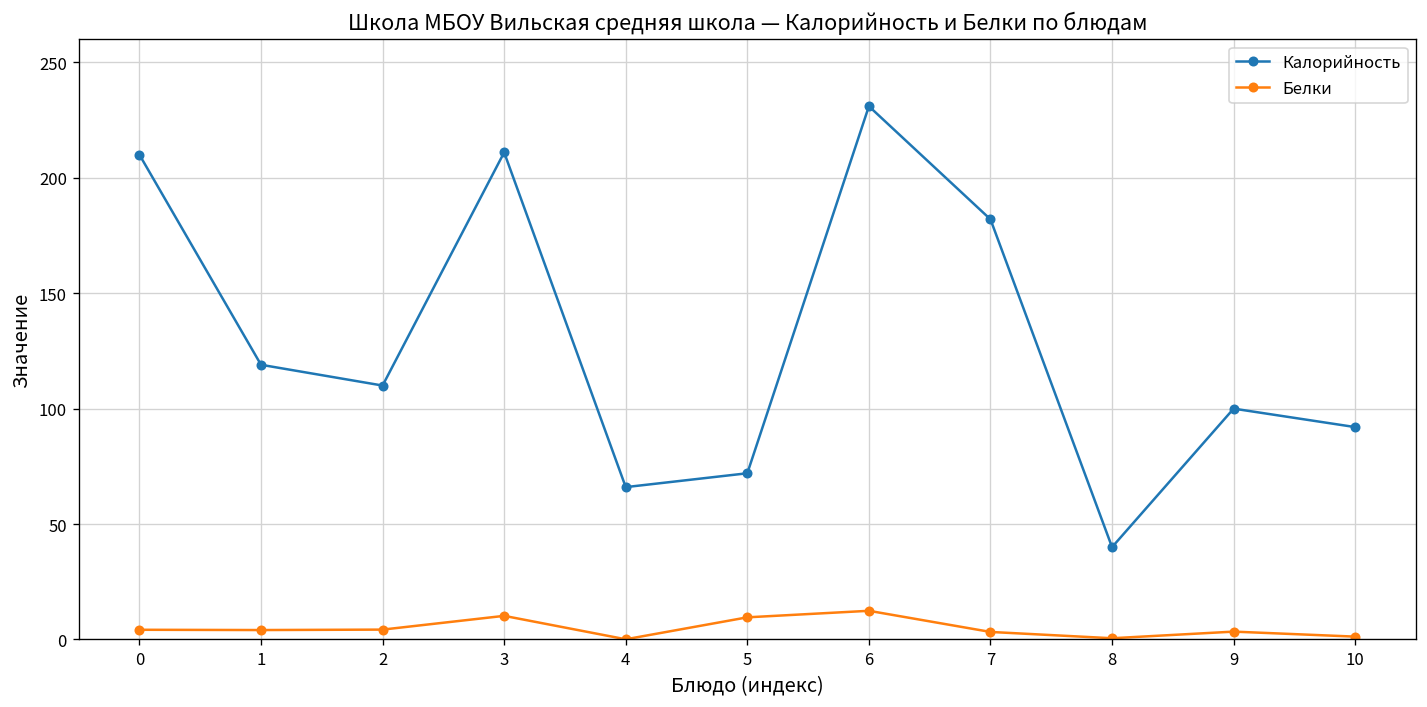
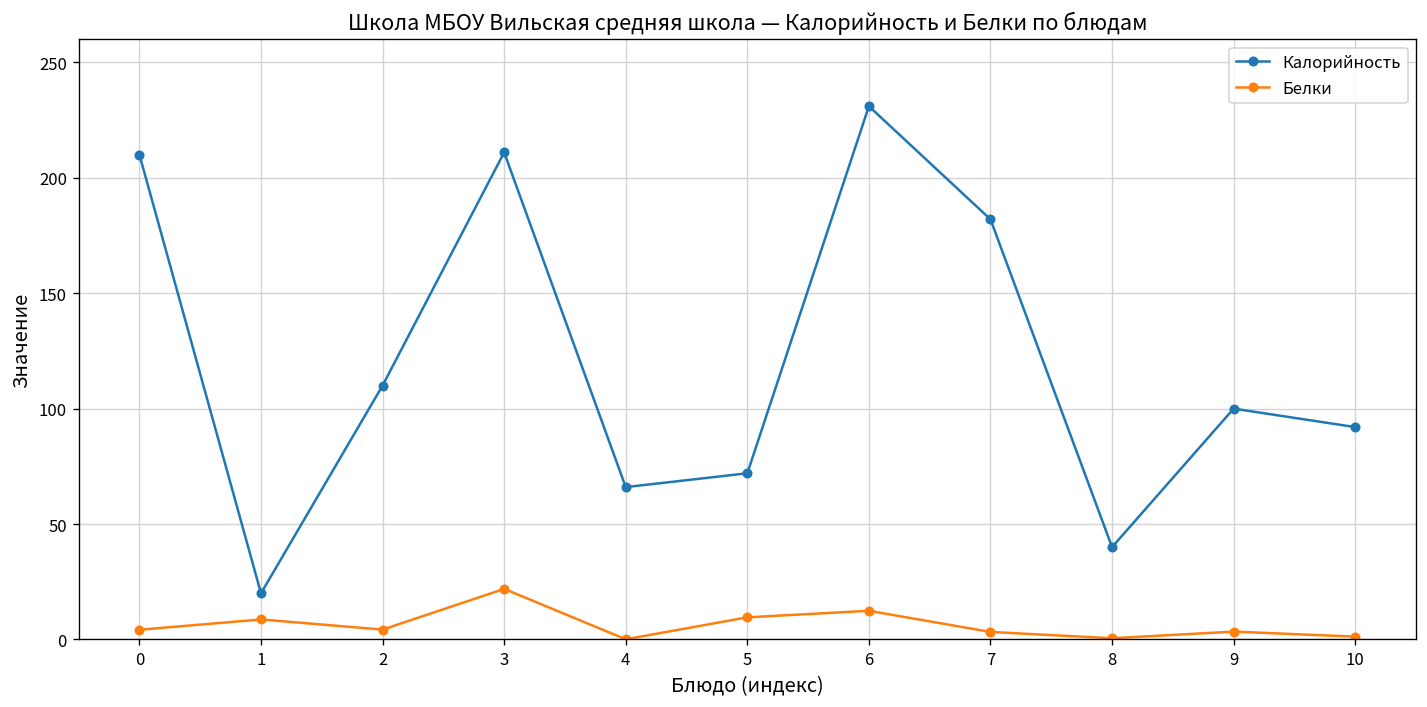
  {
    "Калорийность": {
      "0": 210,
-     "1": 119,
+     "1": 20,
      "2": 110,
      "3": 211,
      "4": 66,
      "5": 72,
      "6": 231,
      "7": 182,
      "8": 40,
      "9": 100,
      "10": 92
    },
    "Белки": {
      "0": 4,
-     "1": 4,
+     "1": 9,
      "2": 4,
-     "3": 10,
+     "3": 22,
      "4": 0,
      "5": 10,
      "6": 12,
      "7": 3,
      "8": 1,
      "9": 3,
      "10": 1
    }
  }
